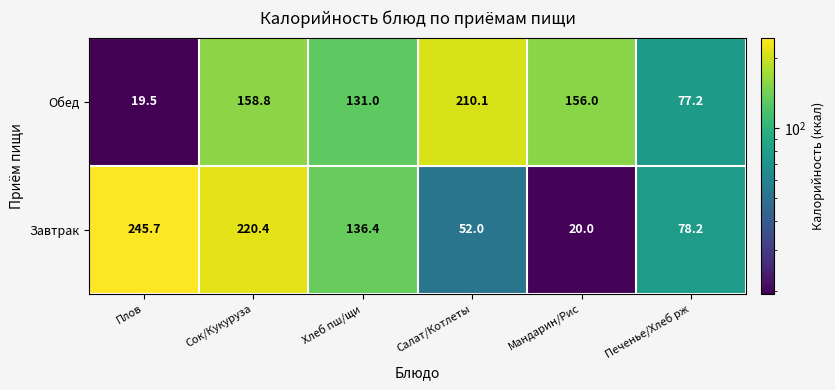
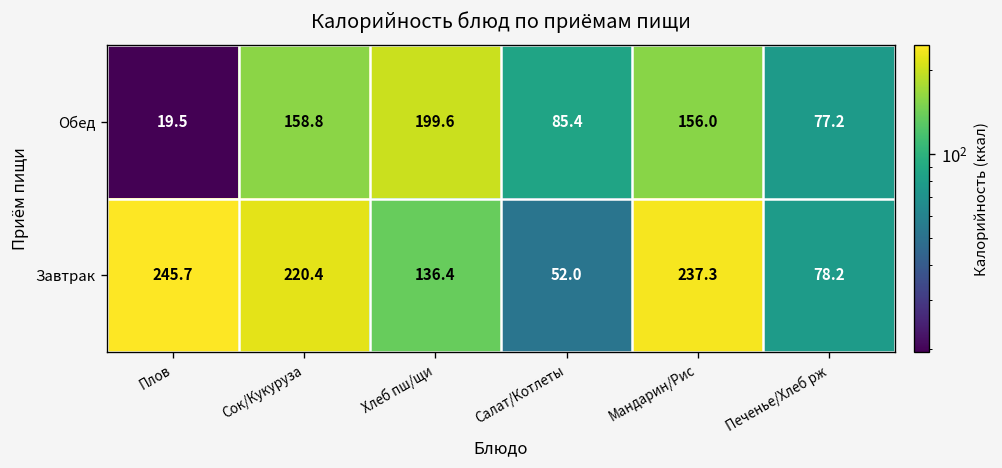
  {
    "Обед": {
      "Плов": 19.5,
      "Сок/Кукуруза": 158.8,
-     "Хлеб пш/щи": 131.0,
-     "Салат/Котлеты": 210.1,
+     "Хлеб пш/щи": 199.6,
+     "Салат/Котлеты": 85.4,
      "Мандарин/Рис": 156.0,
      "Печенье/Хлеб рж": 77.2
    },
    "Завтрак": {
      "Плов": 245.7,
      "Сок/Кукуруза": 220.4,
      "Хлеб пш/щи": 136.4,
      "Салат/Котлеты": 52.0,
-     "Мандарин/Рис": 20.0,
+     "Мандарин/Рис": 237.3,
      "Печенье/Хлеб рж": 78.2
    }
  }
